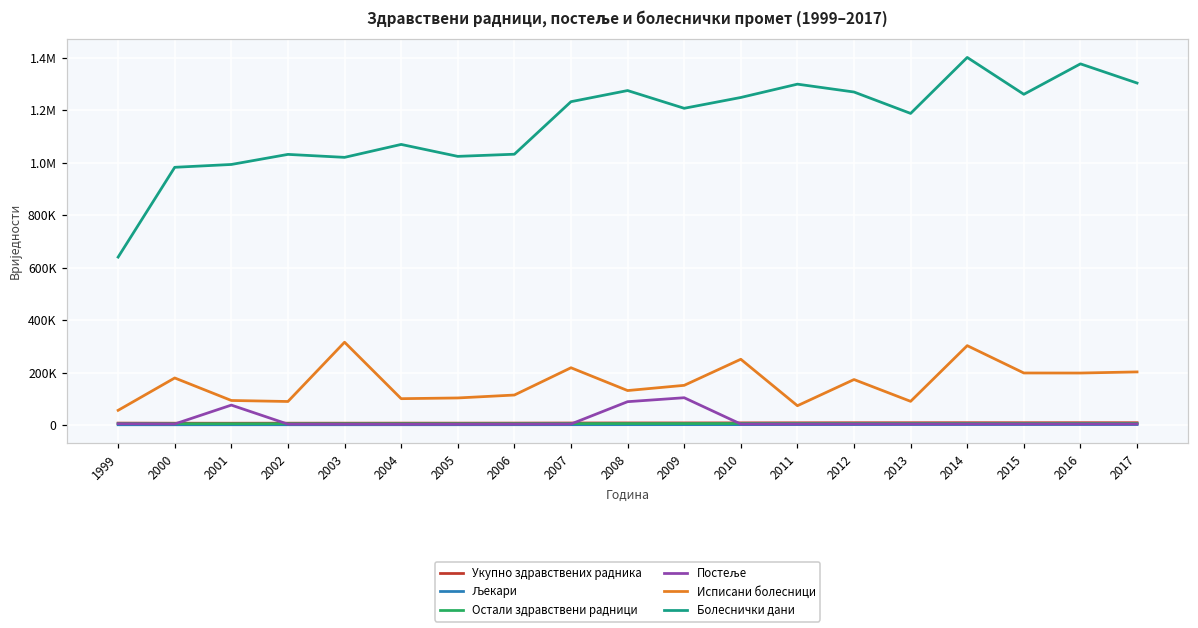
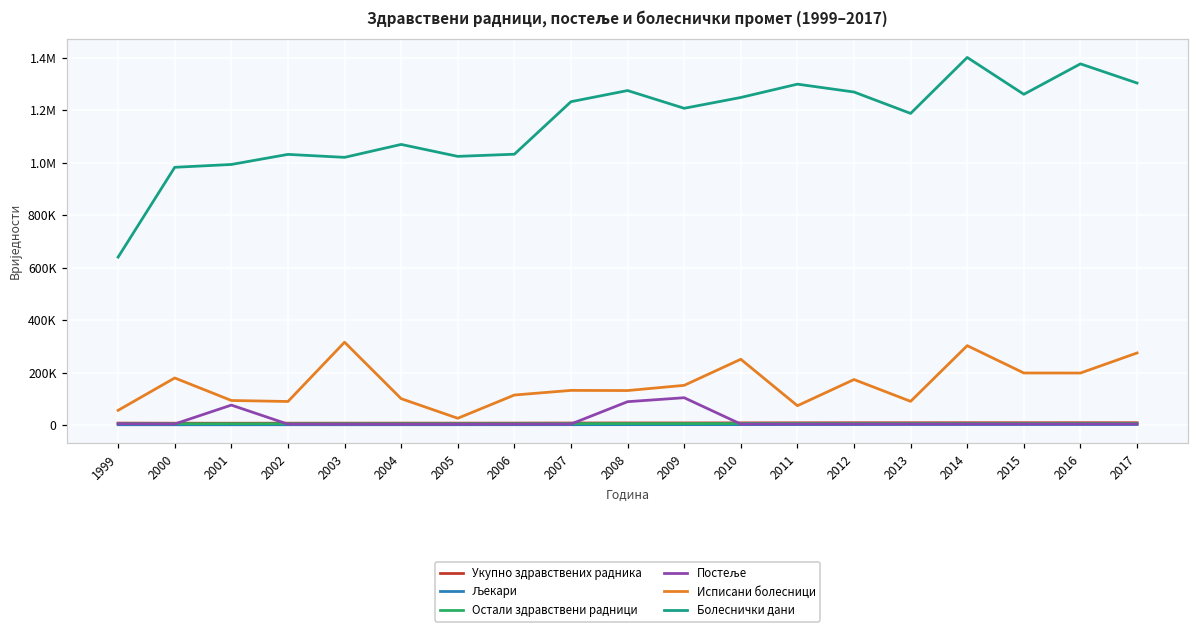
  {
    "Постеље": {
      "2001": 80000,
      "2008": 90000,
      "2009": 100000
    },
    "Исписани болесници": {
      "1999": 60000,
      "2000": 180000,
      "2001": 90000,
      "2002": 90000,
      "2003": 320000,
      "2004": 100000,
-     "2005": 100000,
+     "2005": 30000,
      "2006": 110000,
-     "2007": 220000,
+     "2007": 130000,
      "2008": 130000,
      "2009": 150000,
      "2010": 250000,
      "2011": 70000,
      "2012": 170000,
      "2013": 90000,
      "2014": 300000,
      "2015": 200000,
      "2016": 200000,
-     "2017": 200000
+     "2017": 280000
    }
  }
